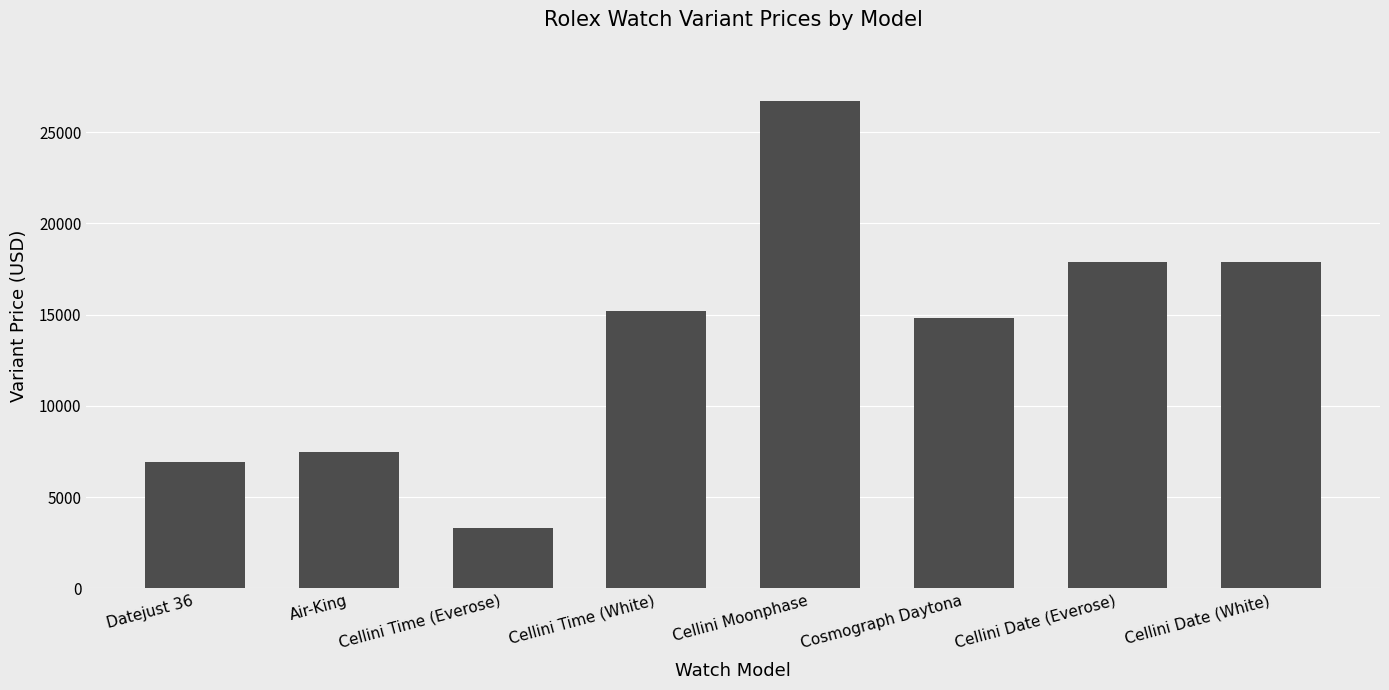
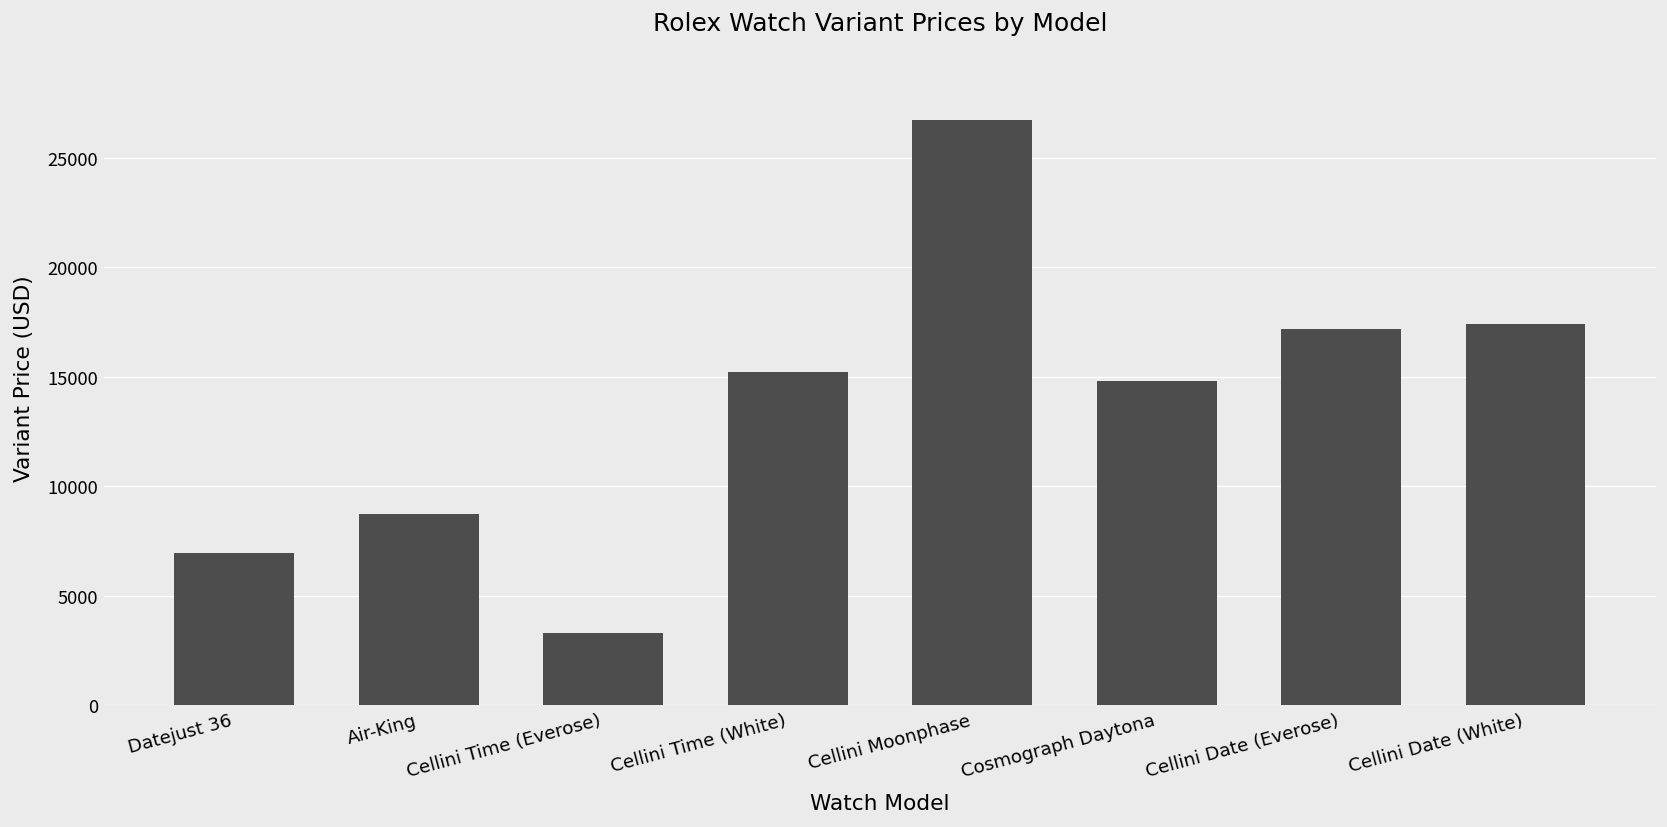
  {
    "Datejust 36": 6900,
-   "Air-King": 7500,
+   "Air-King": 8700,
    "Cellini Time (Everose)": 3300,
    "Cellini Time (White)": 15200,
    "Cellini Moonphase": 26700,
    "Cosmograph Daytona": 14800,
-   "Cellini Date (Everose)": 17900,
-   "Cellini Date (White)": 17900
+   "Cellini Date (Everose)": 17200,
+   "Cellini Date (White)": 17400
  }
